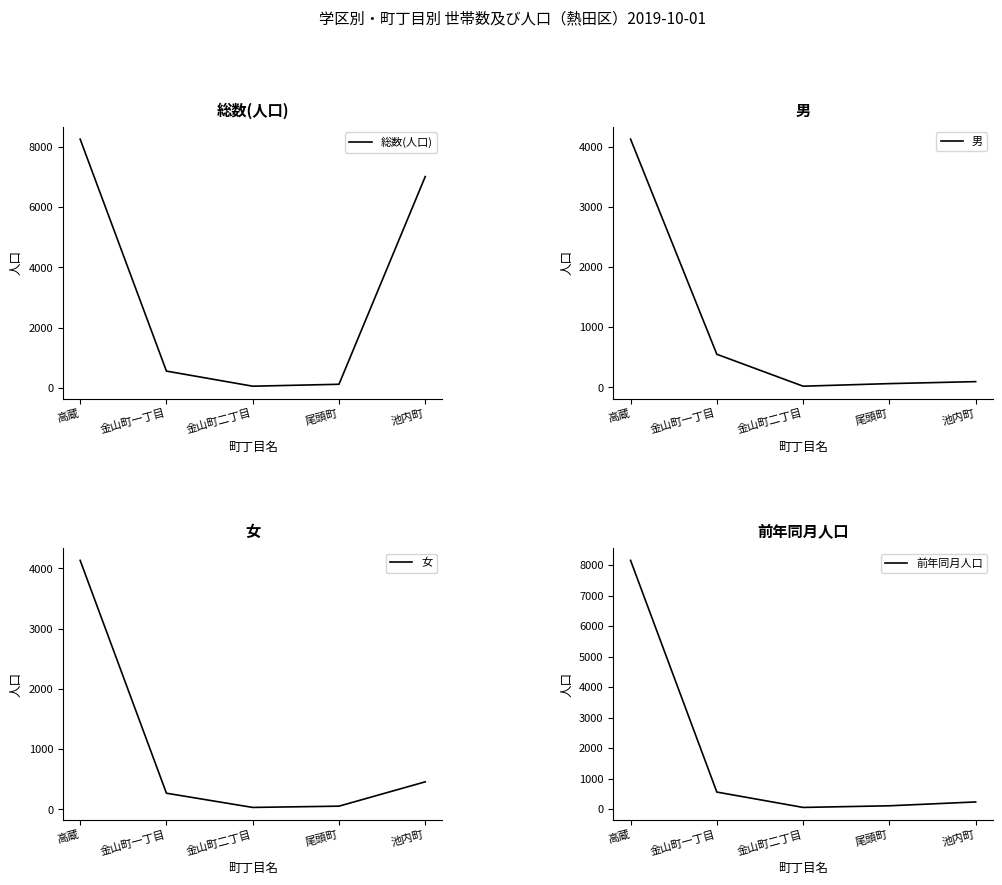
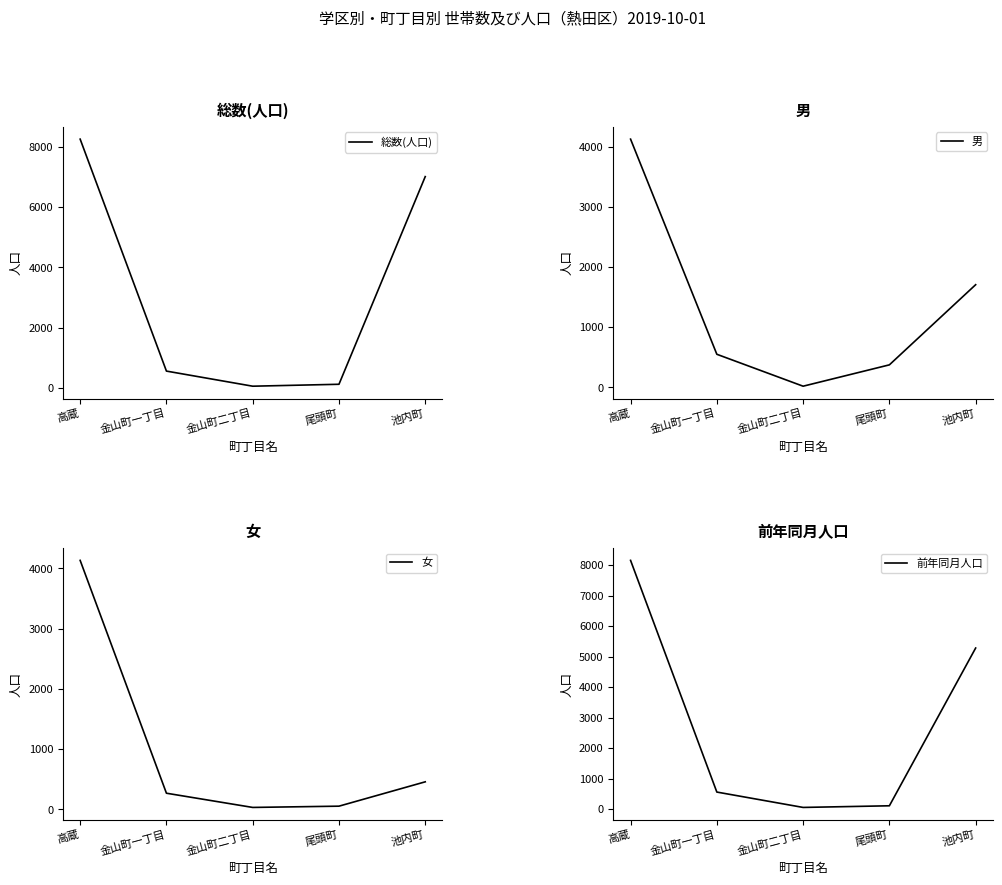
  {
    "総数(人口)": {
      "高蔵": 8300,
      "金山町一丁目": 600,
      "金山町二丁目": 100,
      "尾頭町": 100,
      "池内町": 7000
    },
    "男": {
      "高蔵": 4100,
      "金山町一丁目": 600,
      "金山町二丁目": 0,
-     "尾頭町": 100,
-     "池内町": 100
+     "尾頭町": 400,
+     "池内町": 1700
    },
    "女": {
      "高蔵": 4100,
      "金山町一丁目": 300,
      "金山町二丁目": 0,
      "尾頭町": 100,
      "池内町": 500
    },
    "前年同月人口": {
      "高蔵": 8200,
      "金山町一丁目": 600,
      "金山町二丁目": 100,
      "尾頭町": 100,
-     "池内町": 200
+     "池内町": 5300
    }
  }
